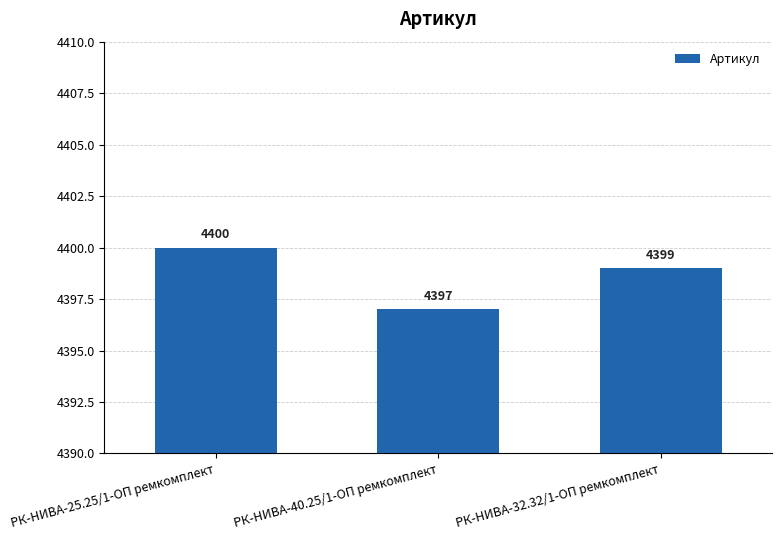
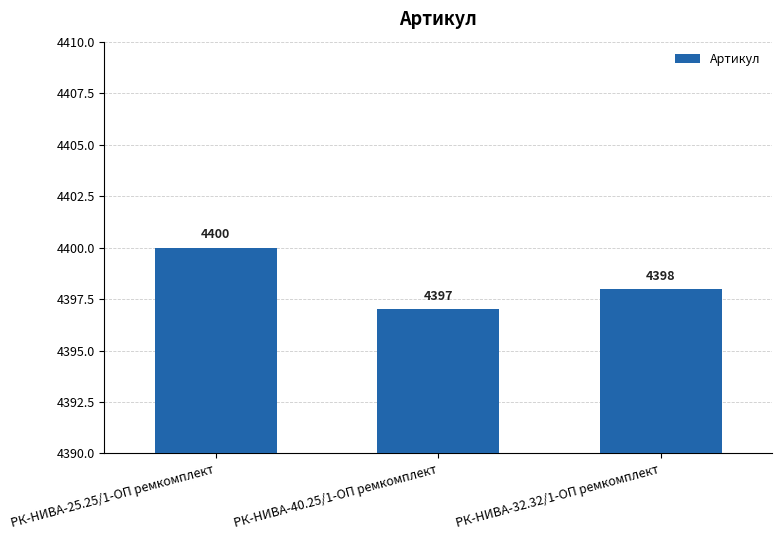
  {
    "РК-НИВА-25.25/1-ОП ремкомплект": 4400,
    "РК-НИВА-40.25/1-ОП ремкомплект": 4397,
-   "РК-НИВА-32.32/1-ОП ремкомплект": 4399
+   "РК-НИВА-32.32/1-ОП ремкомплект": 4398
  }
